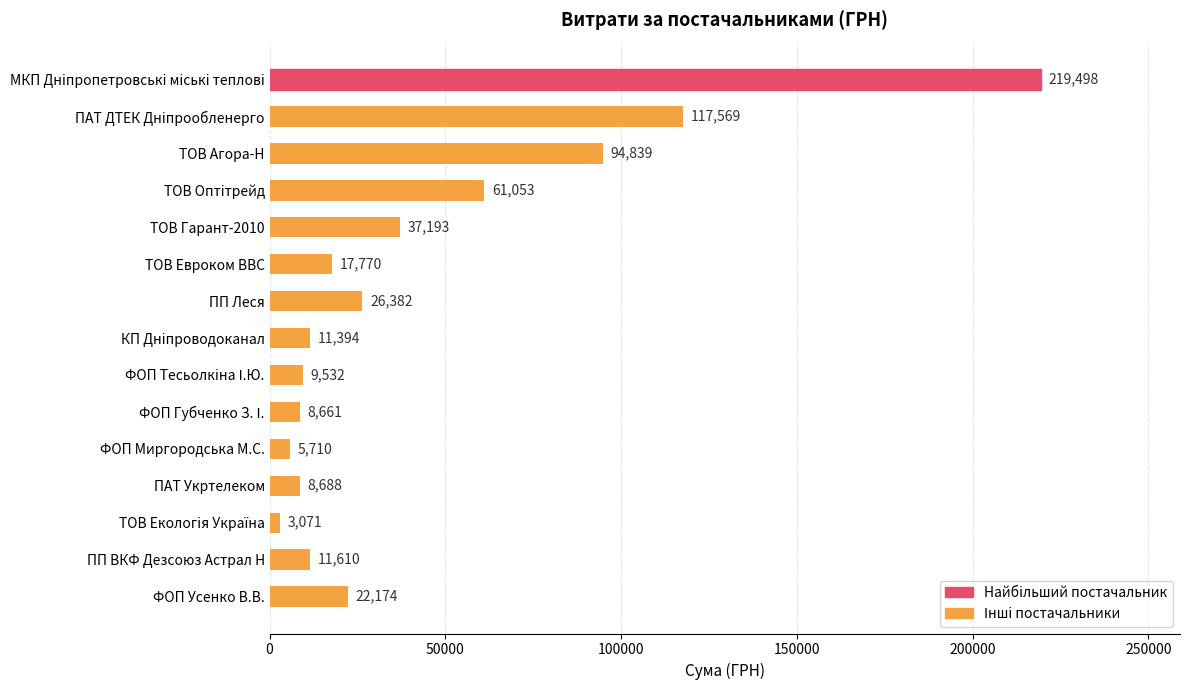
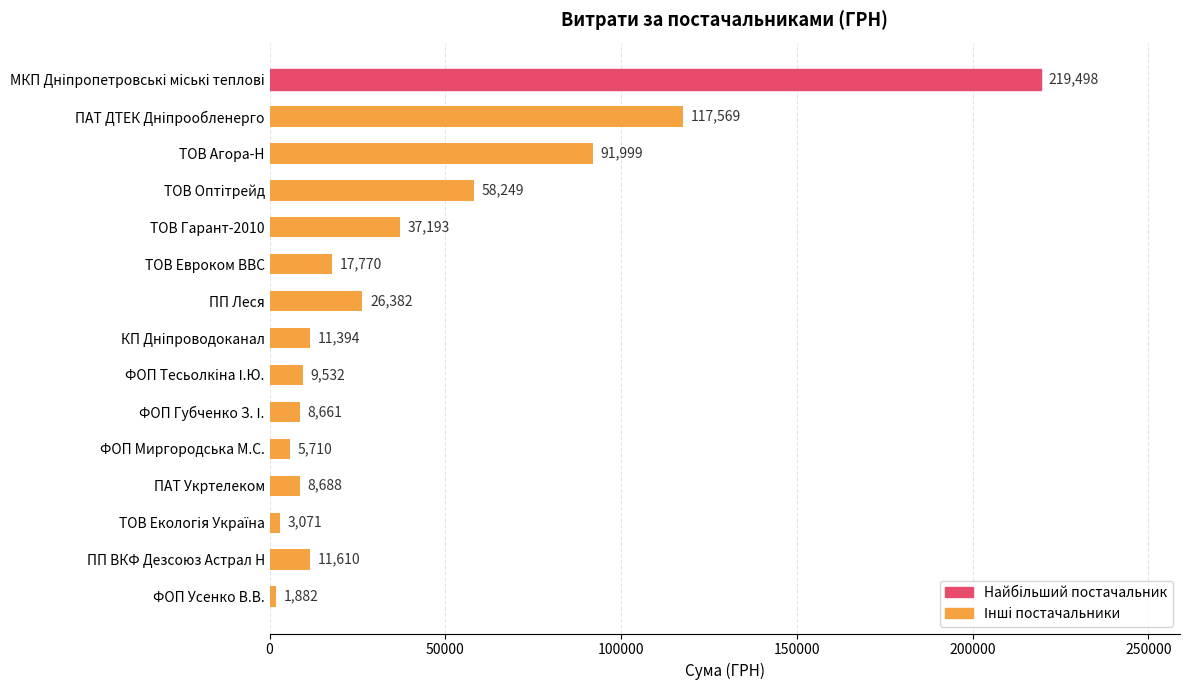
  {
    "МКП Дніпропетровські міські теплові": "219,498",
    "ПАТ ДТЕК Дніпрообленерго": "117,569",
-   "ТОВ Агора-Н": "94,839",
-   "ТОВ Оптітрейд": "61,053",
+   "ТОВ Агора-Н": "91,999",
+   "ТОВ Оптітрейд": "58,249",
    "ТОВ Гарант-2010": "37,193",
    "ТОВ Евроком ВВС": "17,770",
    "ПП Леся": "26,382",
    "КП Дніпроводоканал": "11,394",
    "ФОП Тесьолкіна І.Ю.": "9,532",
    "ФОП Губченко З. І.": "8,661",
    "ФОП Миргородська М.С.": "5,710",
    "ПАТ Укртелеком": "8,688",
    "ТОВ Екологія Україна": "3,071",
    "ПП ВКФ Дезсоюз Астрал Н": "11,610",
-   "ФОП Усенко В.В.": "22,174"
+   "ФОП Усенко В.В.": "1,882"
  }
